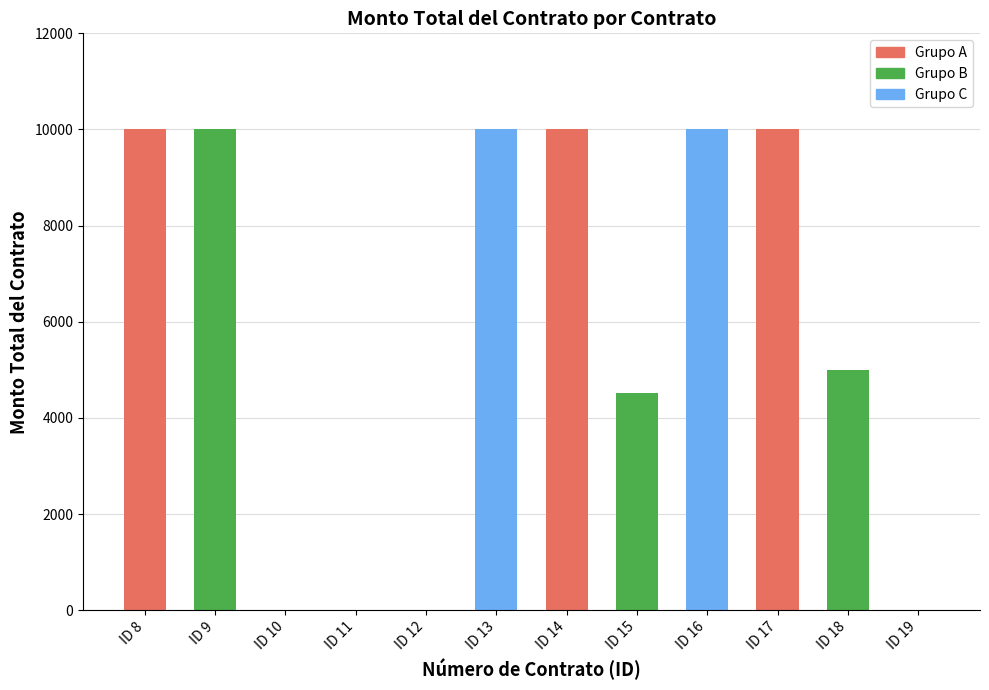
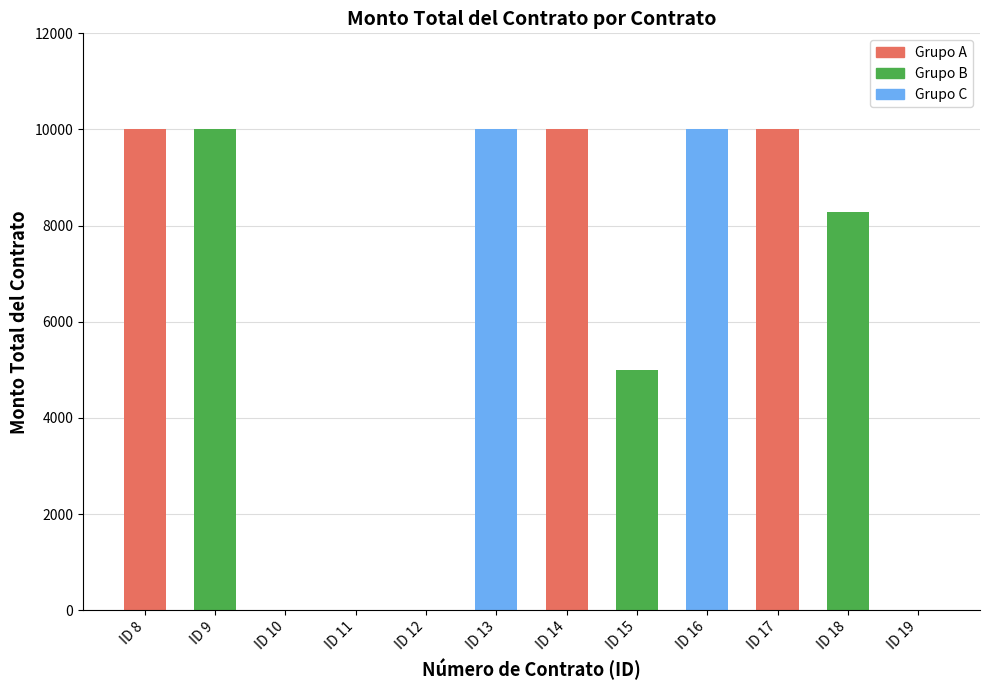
  {
    "ID 8": 10000,
    "ID 9": 10000,
    "ID 10": 0,
    "ID 11": 0,
    "ID 12": 0,
    "ID 13": 10000,
    "ID 14": 10000,
-   "ID 15": 4500,
+   "ID 15": 5000,
    "ID 16": 10000,
    "ID 17": 10000,
-   "ID 18": 5000,
+   "ID 18": 8300,
    "ID 19": 0
  }
